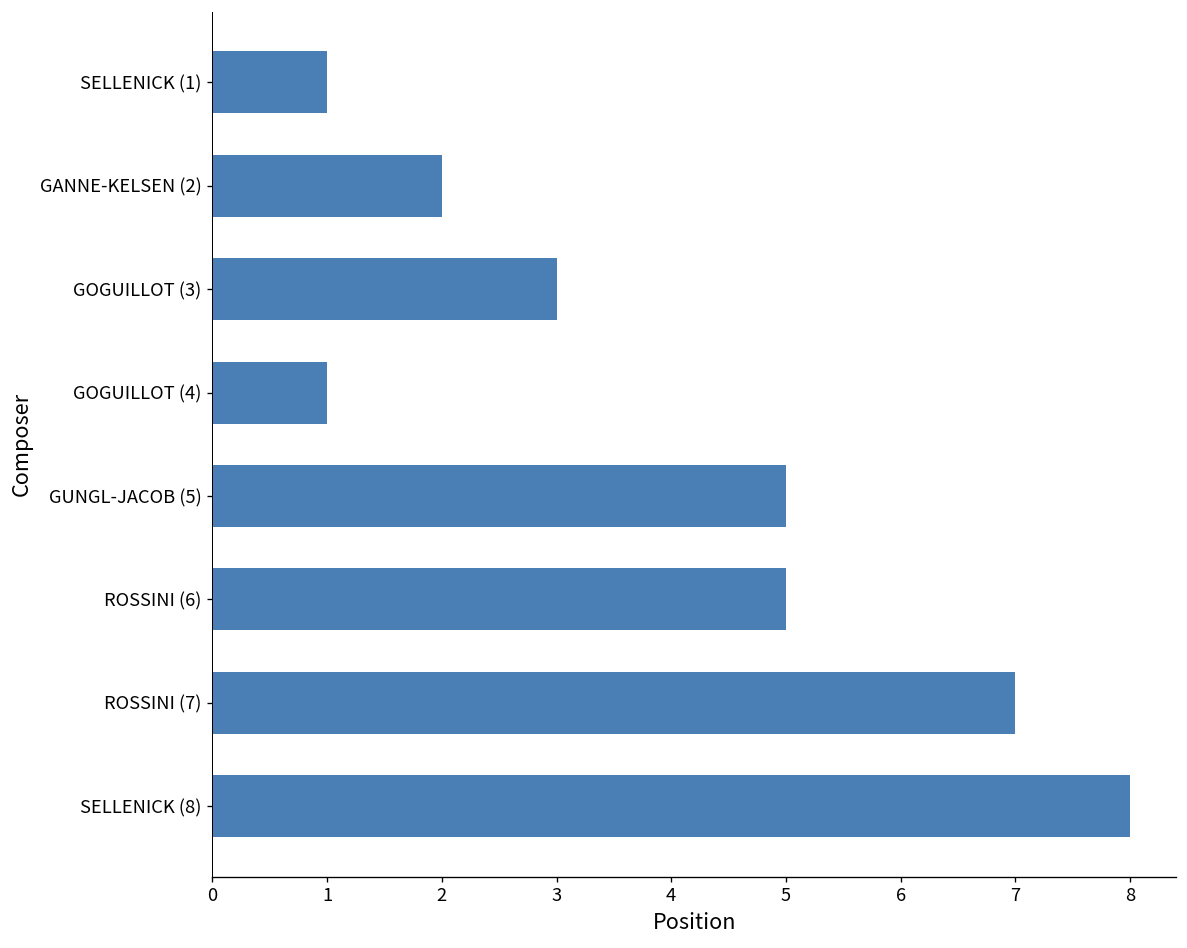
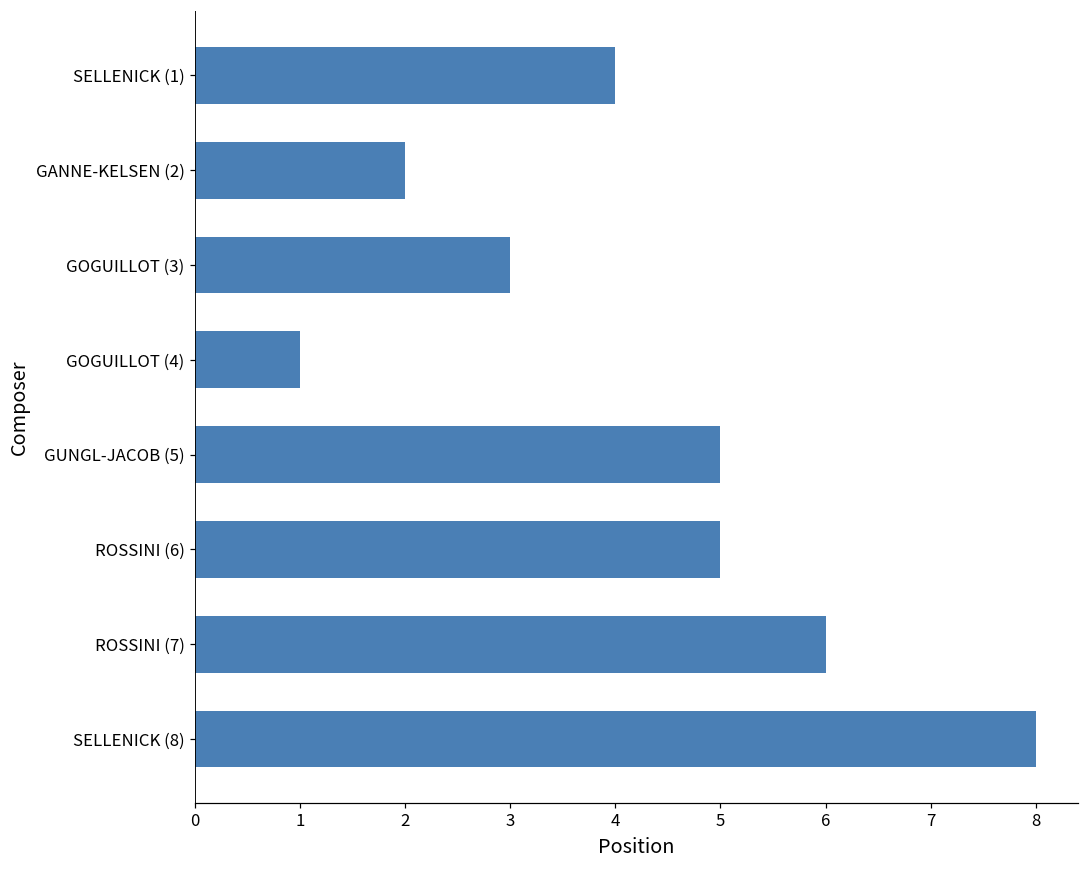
  {
-   "SELLENICK (1)": 1,
+   "SELLENICK (1)": 4,
    "GANNE-KELSEN (2)": 2,
    "GOGUILLOT (3)": 3,
    "GOGUILLOT (4)": 1,
    "GUNGL-JACOB (5)": 5,
    "ROSSINI (6)": 5,
-   "ROSSINI (7)": 7,
+   "ROSSINI (7)": 6,
    "SELLENICK (8)": 8
  }
